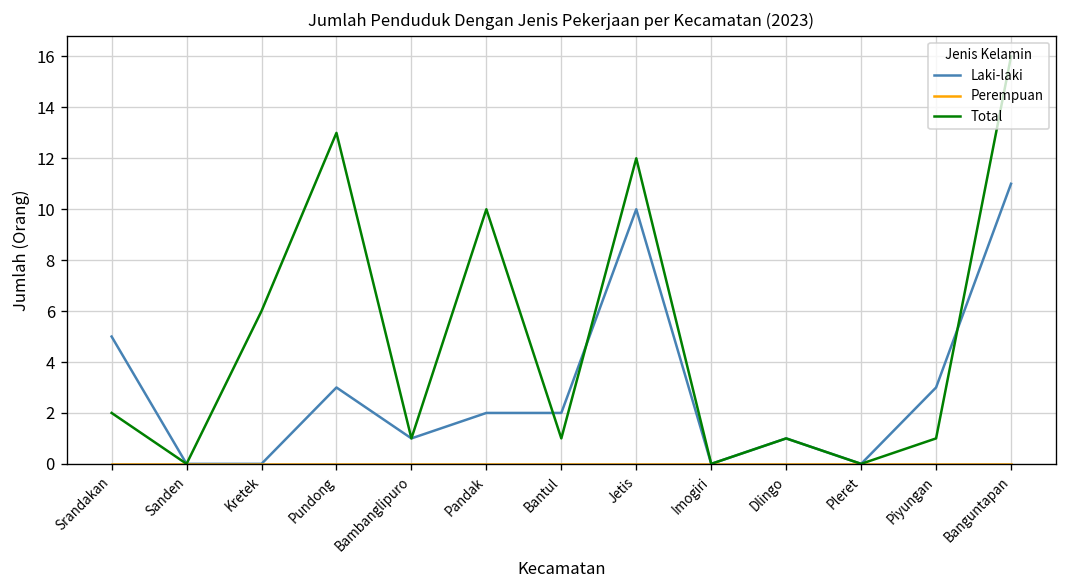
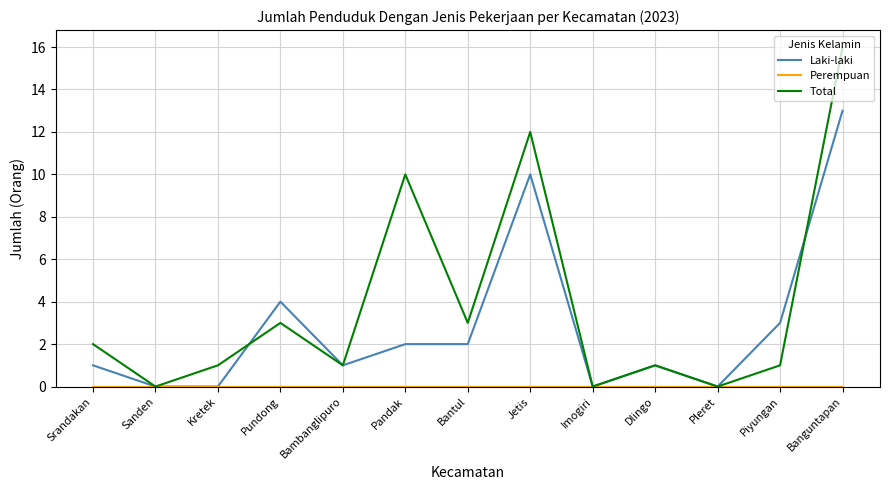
  {
    "Laki-laki": {
-     "Srandakan": 5,
-     "Pundong": 3,
+     "Srandakan": 1,
+     "Pundong": 4,
      "Pandak": 2,
      "Bantul": 2,
      "Jetis": 10,
      "Piyungan": 3,
-     "Banguntapan": 11
+     "Banguntapan": 13
    },
    "Perempuan": {
      "Srandakan": 0,
      "Pundong": 0,
      "Bambanglipuro": 0,
      "Pandak": 0,
      "Bantul": 0,
      "Jetis": 0,
      "Dlingo": 0,
      "Piyungan": 0,
      "Banguntapan": 0
    },
    "Total": {
      "Srandakan": 2,
-     "Kretek": 6,
-     "Pundong": 13,
+     "Kretek": 1,
+     "Pundong": 3,
      "Pandak": 10,
-     "Bantul": 1,
+     "Bantul": 3,
      "Jetis": 12,
      "Piyungan": 1
    }
  }
